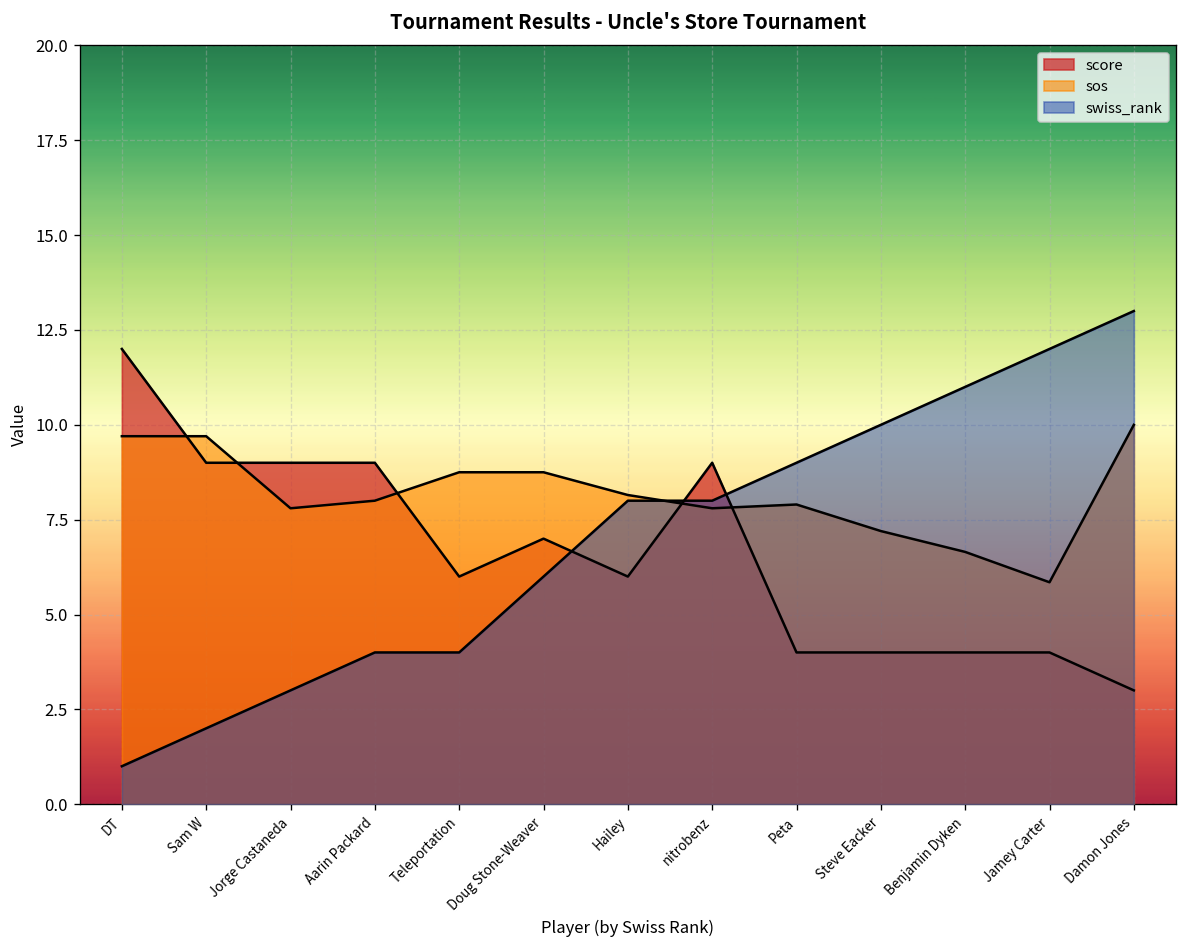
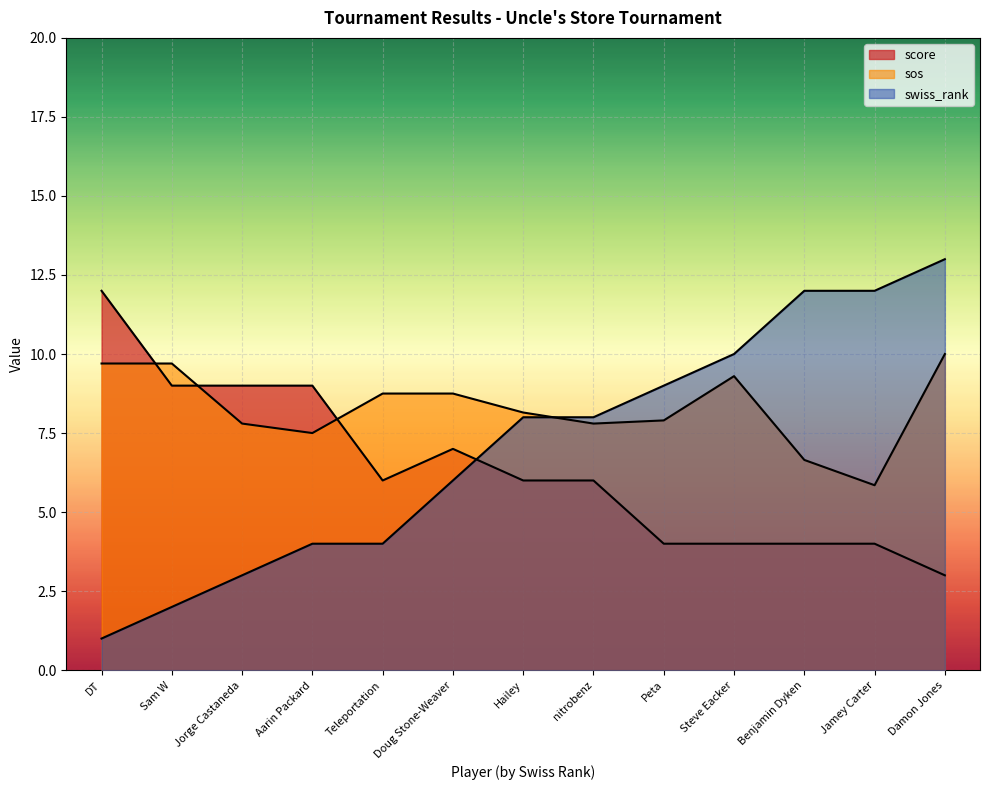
  {
    "score": {
      "DT": 12,
      "Sam W": 9,
      "Jorge Castaneda": 9,
      "Aarin Packard": 9,
      "Teleportation": 6,
      "Doug Stone-Weaver": 7,
      "Hailey": 6,
-     "nitrobenz": 9,
+     "nitrobenz": 6,
      "Peta": 4,
      "Steve Eacker": 4,
      "Benjamin Dyken": 4,
      "Jamey Carter": 4,
      "Damon Jones": 3
    },
    "sos": {
      "DT": 9.7,
      "Sam W": 9.7,
      "Jorge Castaneda": 7.8,
-     "Aarin Packard": 8.0,
+     "Aarin Packard": 7.5,
      "Teleportation": 8.8,
      "Doug Stone-Weaver": 8.8,
      "Hailey": 8.1,
      "nitrobenz": 7.8,
      "Peta": 7.9,
-     "Steve Eacker": 7.2,
+     "Steve Eacker": 9.3,
      "Benjamin Dyken": 6.7,
      "Jamey Carter": 5.9,
      "Damon Jones": 10.0
    },
    "swiss_rank": {
      "DT": 1,
      "Sam W": 2,
      "Jorge Castaneda": 3,
      "Aarin Packard": 4,
      "Teleportation": 4,
      "Doug Stone-Weaver": 6,
      "Hailey": 8,
      "nitrobenz": 8,
      "Peta": 9,
      "Steve Eacker": 10,
-     "Benjamin Dyken": 11,
+     "Benjamin Dyken": 12,
      "Jamey Carter": 12,
      "Damon Jones": 13
    }
  }
